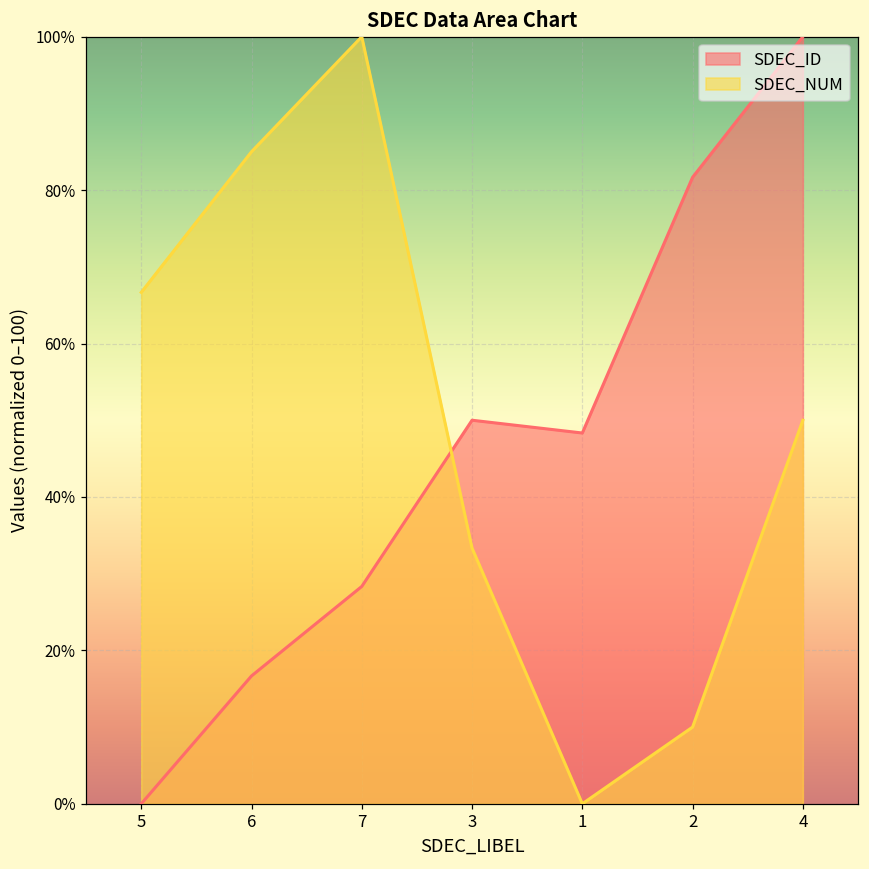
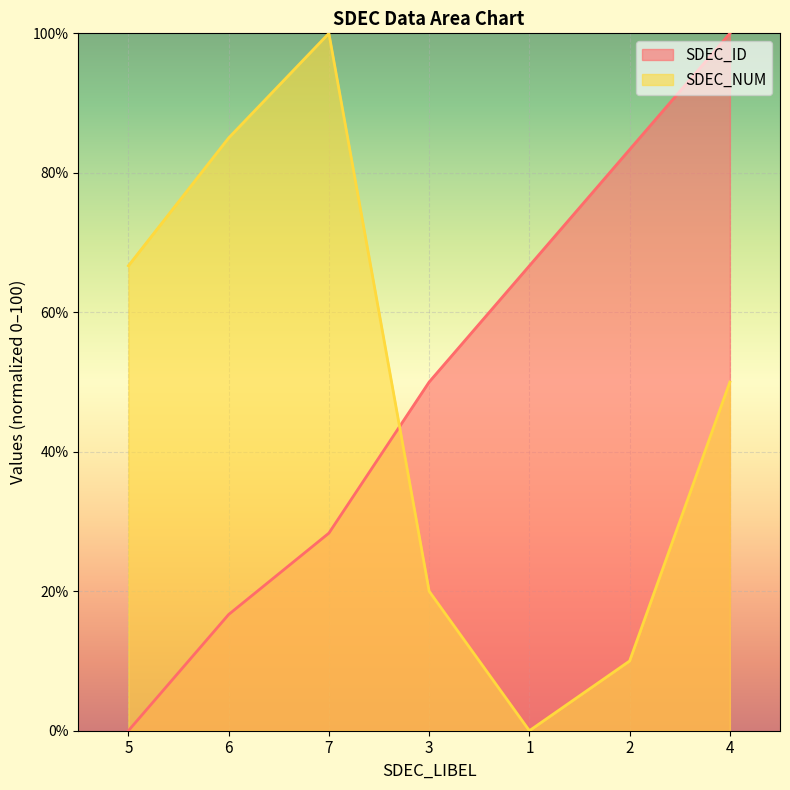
  {
    "SDEC_ID": {
      "5": "0%",
      "6": "17%",
      "7": "28%",
      "3": "50%",
-     "1": "48%",
-     "2": "82%",
+     "1": "67%",
+     "2": "83%",
      "4": "100%"
    },
    "SDEC_NUM": {
      "5": "67%",
      "6": "85%",
      "7": "100%",
-     "3": "33%",
+     "3": "20%",
      "1": "0%",
      "2": "10%",
      "4": "50%"
    }
  }
